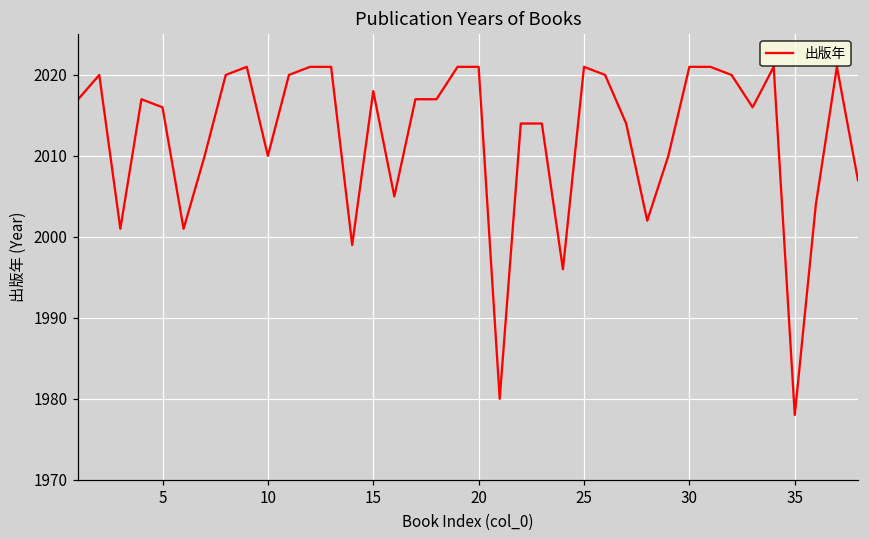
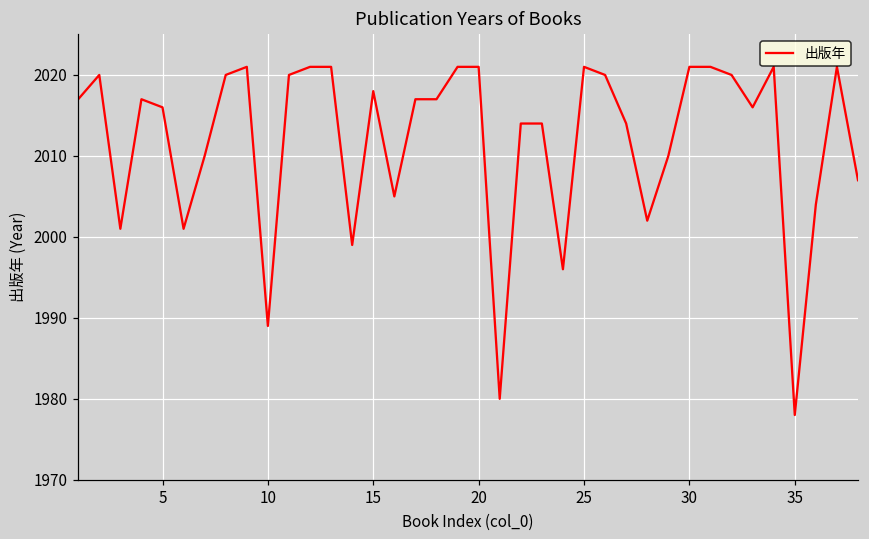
  {
    "5": 2016,
-   "10": 2010,
+   "10": 1989,
    "15": 2018,
    "20": 2021,
    "25": 2021,
    "30": 2021,
    "35": 1978
  }
